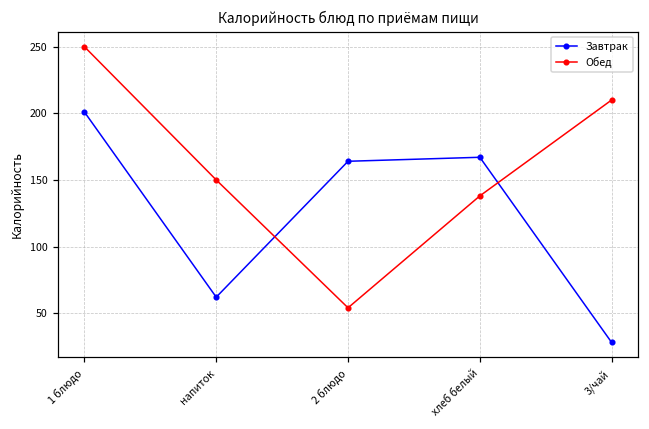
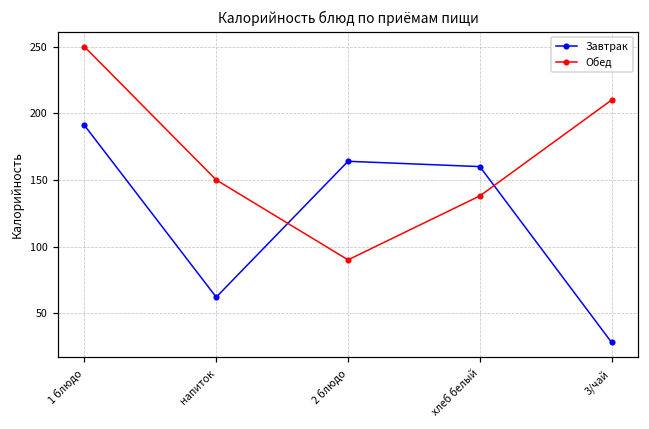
  {
    "Завтрак": {
-     "1 блюдо": 201,
+     "1 блюдо": 191,
      "напиток": 62,
      "2 блюдо": 164,
-     "хлеб белый": 167,
+     "хлеб белый": 160,
      "3/чай": 28
    },
    "Обед": {
      "1 блюдо": 250,
      "напиток": 150,
-     "2 блюдо": 54,
+     "2 блюдо": 90,
      "хлеб белый": 138,
      "3/чай": 210
    }
  }
